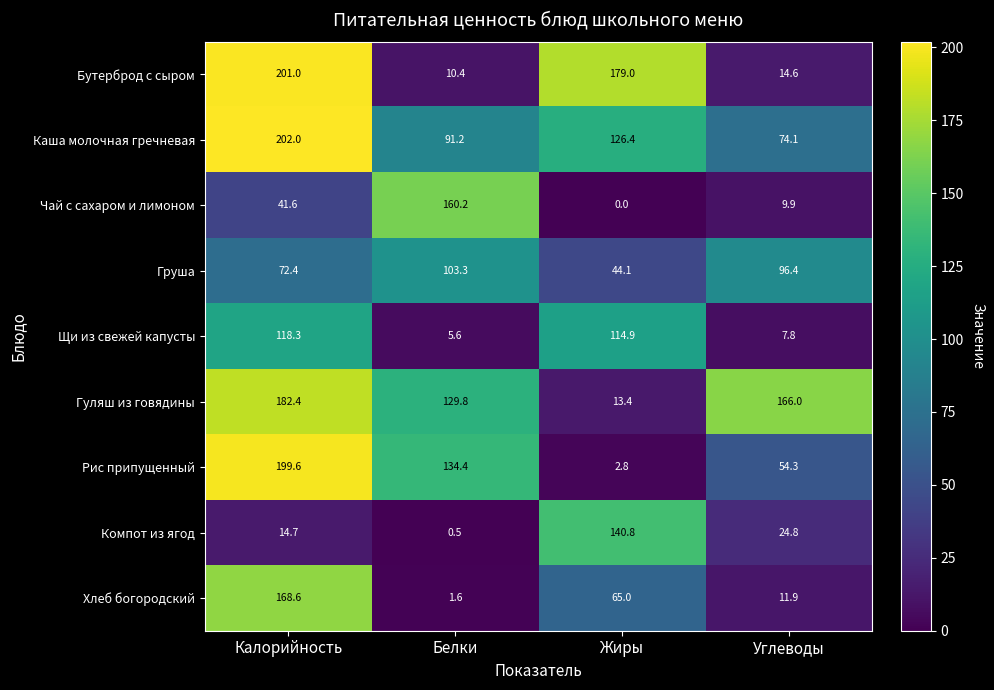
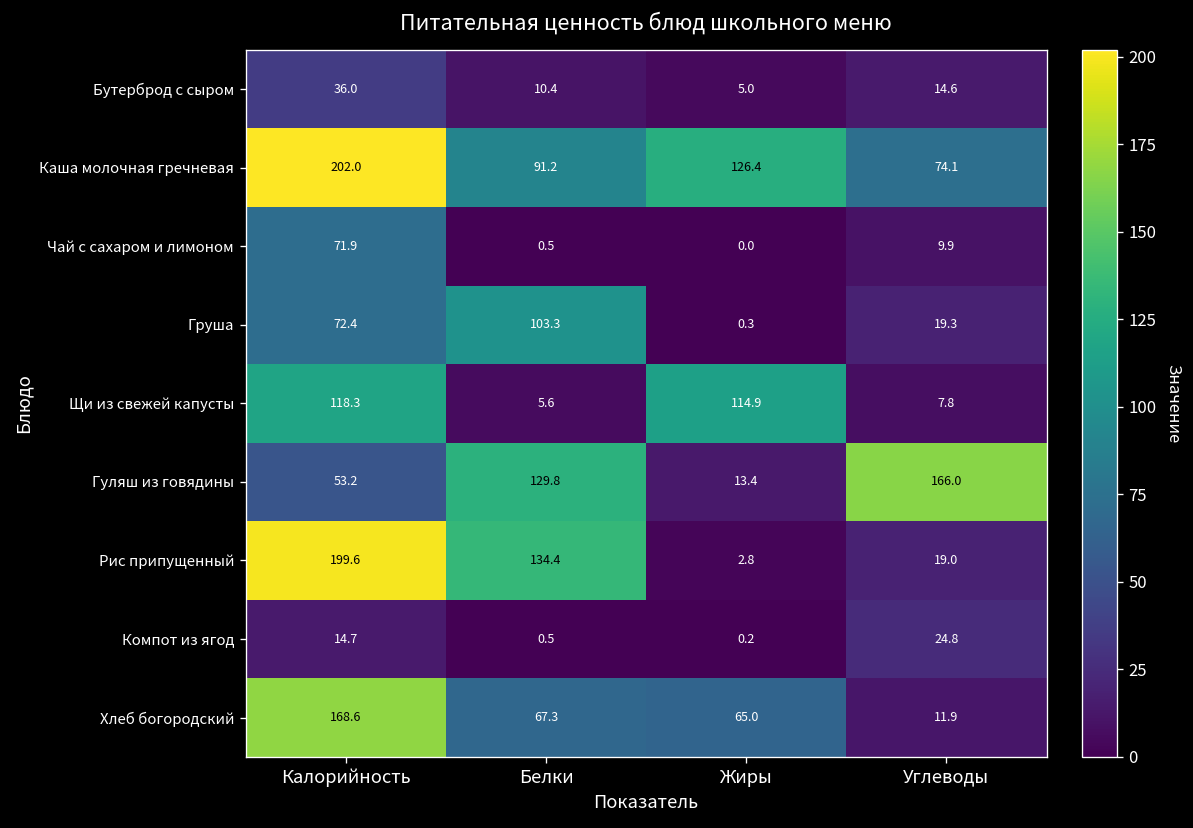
  {
    "Бутерброд с сыром": {
-     "Калорийность": 201.0,
+     "Калорийность": 36.0,
      "Белки": 10.4,
-     "Жиры": 179.0,
+     "Жиры": 5.0,
      "Углеводы": 14.6
    },
    "Каша молочная гречневая": {
      "Калорийность": 202.0,
      "Белки": 91.2,
      "Жиры": 126.4,
      "Углеводы": 74.1
    },
    "Чай с сахаром и лимоном": {
-     "Калорийность": 41.6,
-     "Белки": 160.2,
+     "Калорийность": 71.9,
+     "Белки": 0.5,
      "Жиры": 0.0,
      "Углеводы": 9.9
    },
    "Груша": {
      "Калорийность": 72.4,
      "Белки": 103.3,
-     "Жиры": 44.1,
-     "Углеводы": 96.4
+     "Жиры": 0.3,
+     "Углеводы": 19.3
    },
    "Щи из свежей капусты": {
      "Калорийность": 118.3,
      "Белки": 5.6,
      "Жиры": 114.9,
      "Углеводы": 7.8
    },
    "Гуляш из говядины": {
-     "Калорийность": 182.4,
+     "Калорийность": 53.2,
      "Белки": 129.8,
      "Жиры": 13.4,
      "Углеводы": 166.0
    },
    "Рис припущенный": {
      "Калорийность": 199.6,
      "Белки": 134.4,
      "Жиры": 2.8,
-     "Углеводы": 54.3
+     "Углеводы": 19.0
    },
    "Компот из ягод": {
      "Калорийность": 14.7,
      "Белки": 0.5,
-     "Жиры": 140.8,
+     "Жиры": 0.2,
      "Углеводы": 24.8
    },
    "Хлеб богородский": {
      "Калорийность": 168.6,
-     "Белки": 1.6,
+     "Белки": 67.3,
      "Жиры": 65.0,
      "Углеводы": 11.9
    }
  }
